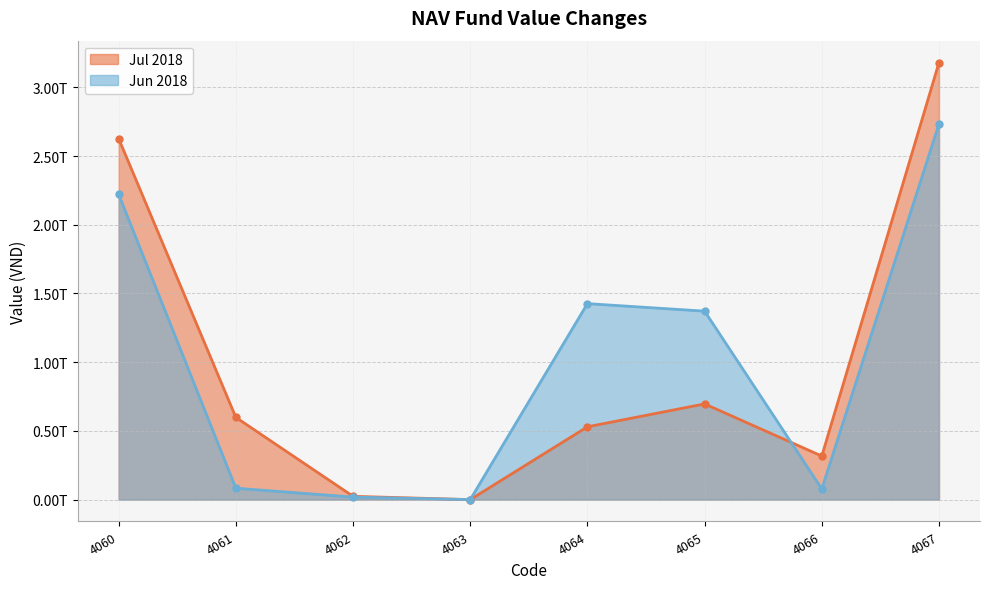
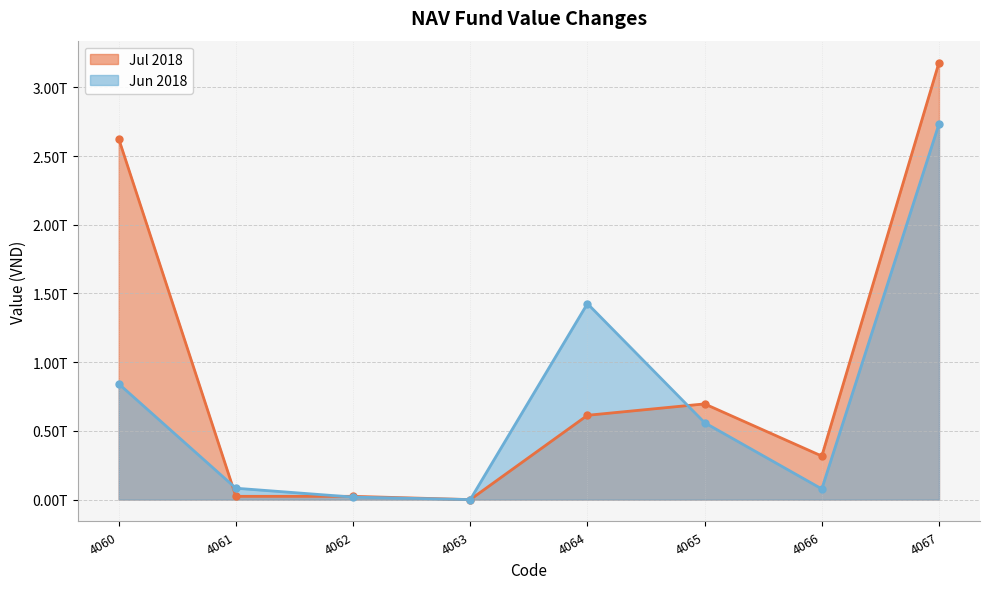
  {
    "Jul 2018": {
      "4060": "2.63T",
-     "4061": "0.60T",
-     "4064": "0.53T",
+     "4061": "0.02T",
+     "4064": "0.61T",
      "4065": "0.70T",
      "4066": "0.32T",
      "4067": "3.18T"
    },
    "Jun 2018": {
-     "4060": "2.22T",
+     "4060": "0.84T",
      "4061": "0.08T",
      "4064": "1.43T",
-     "4065": "1.37T",
+     "4065": "0.56T",
      "4066": "0.08T",
      "4067": "2.73T"
    }
  }
